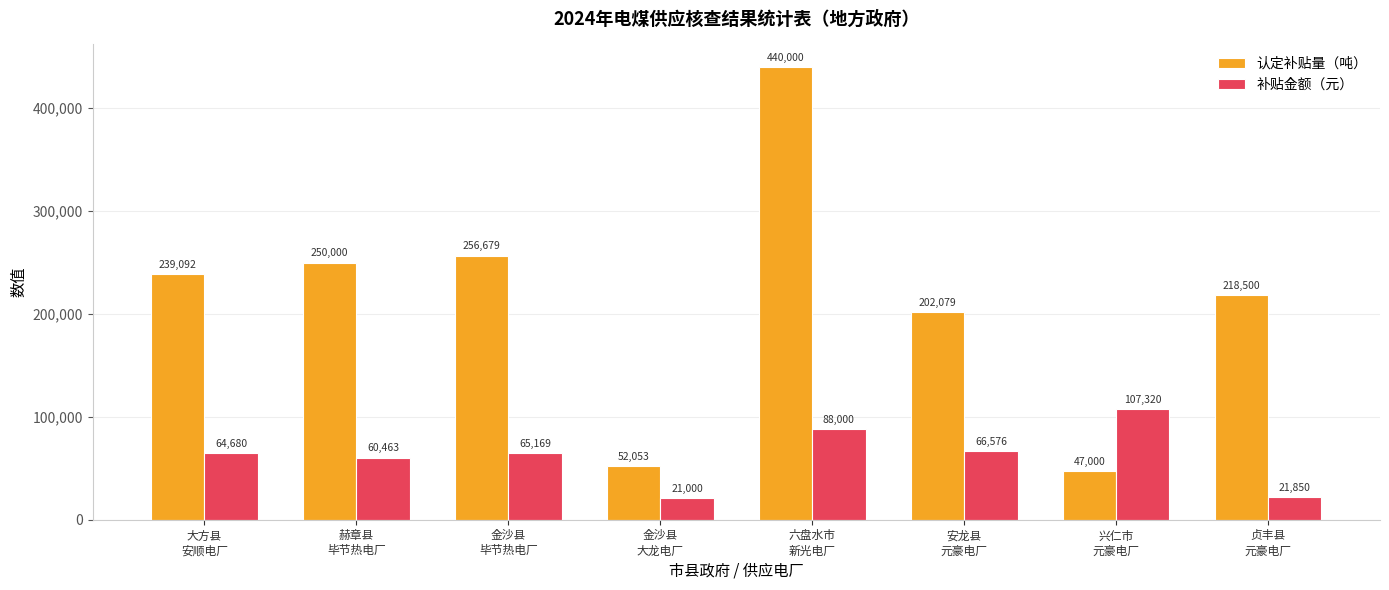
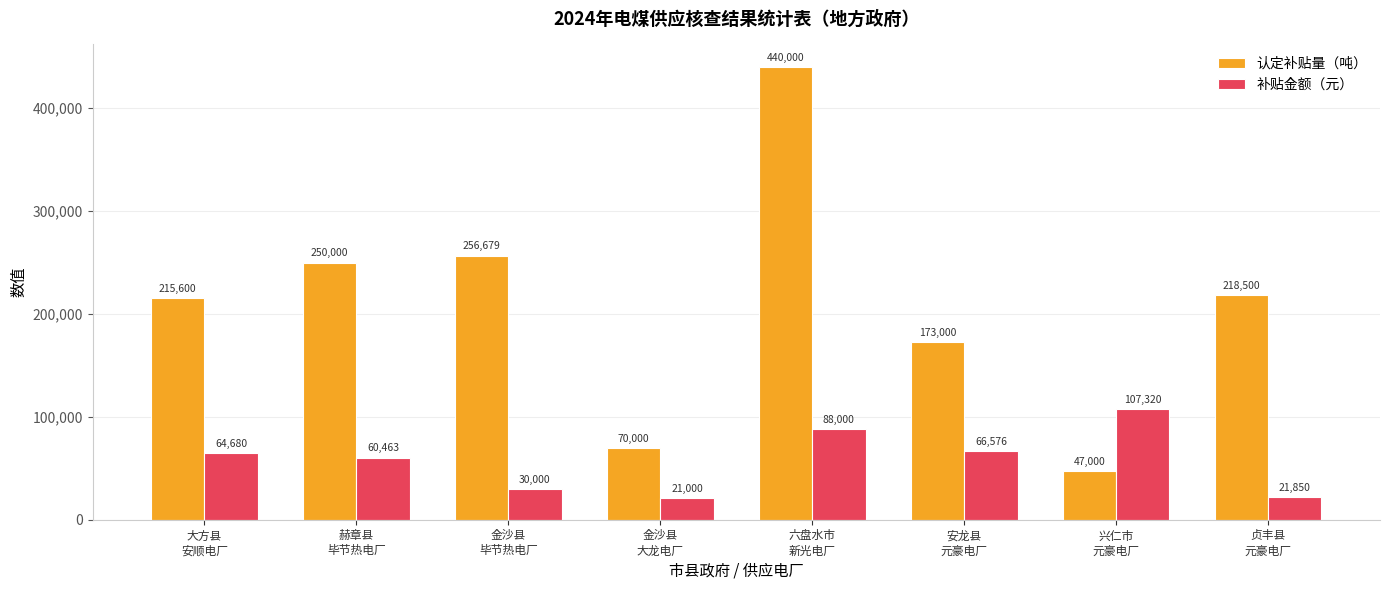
  {
    "认定补贴量（吨）": {
-     "大方县 安顺电厂": "239,092",
+     "大方县 安顺电厂": "215,600",
      "赫章县 毕节热电厂": "250,000",
      "金沙县 毕节热电厂": "256,679",
-     "金沙县 大龙电厂": "52,053",
+     "金沙县 大龙电厂": "70,000",
      "六盘水市 新光电厂": "440,000",
-     "安龙县 元豪电厂": "202,079",
+     "安龙县 元豪电厂": "173,000",
      "兴仁市 元豪电厂": "47,000",
      "贞丰县 元豪电厂": "218,500"
    },
    "补贴金额（元）": {
      "大方县 安顺电厂": "64,680",
      "赫章县 毕节热电厂": "60,463",
-     "金沙县 毕节热电厂": "65,169",
+     "金沙县 毕节热电厂": "30,000",
      "金沙县 大龙电厂": "21,000",
      "六盘水市 新光电厂": "88,000",
      "安龙县 元豪电厂": "66,576",
      "兴仁市 元豪电厂": "107,320",
      "贞丰县 元豪电厂": "21,850"
    }
  }
